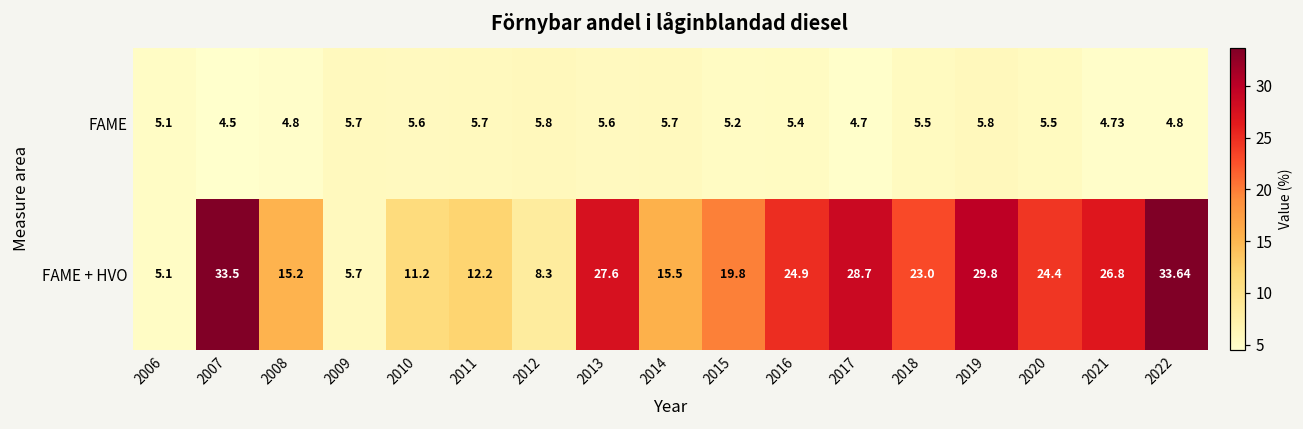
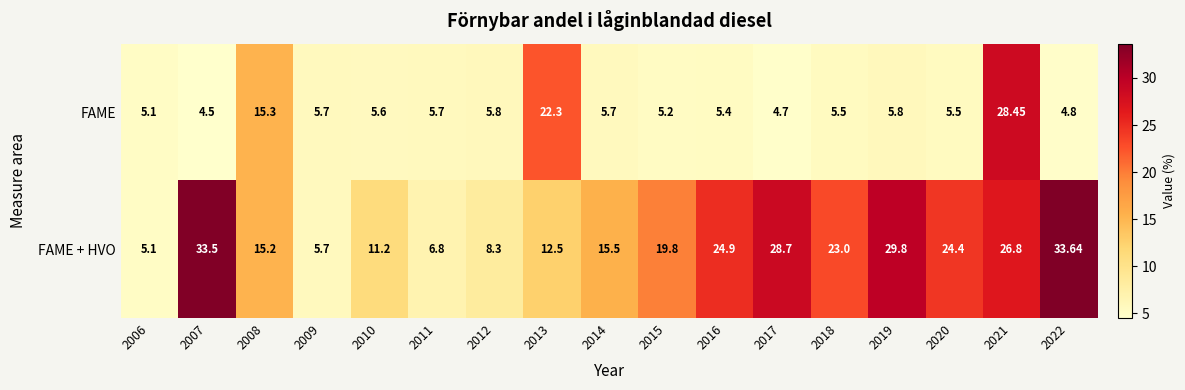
  {
    "FAME": {
      "2006": 5.1,
      "2007": 4.5,
-     "2008": 4.8,
+     "2008": 15.3,
      "2009": 5.7,
      "2010": 5.6,
      "2011": 5.7,
      "2012": 5.8,
-     "2013": 5.6,
+     "2013": 22.3,
      "2014": 5.7,
      "2015": 5.2,
      "2016": 5.4,
      "2017": 4.7,
      "2018": 5.5,
      "2019": 5.8,
      "2020": 5.5,
-     "2021": 4.73,
+     "2021": 28.45,
      "2022": 4.8
    },
    "FAME + HVO": {
      "2006": 5.1,
      "2007": 33.5,
      "2008": 15.2,
      "2009": 5.7,
      "2010": 11.2,
-     "2011": 12.2,
+     "2011": 6.8,
      "2012": 8.3,
-     "2013": 27.6,
+     "2013": 12.5,
      "2014": 15.5,
      "2015": 19.8,
      "2016": 24.9,
      "2017": 28.7,
      "2018": 23.0,
      "2019": 29.8,
      "2020": 24.4,
      "2021": 26.8,
      "2022": 33.64
    }
  }
